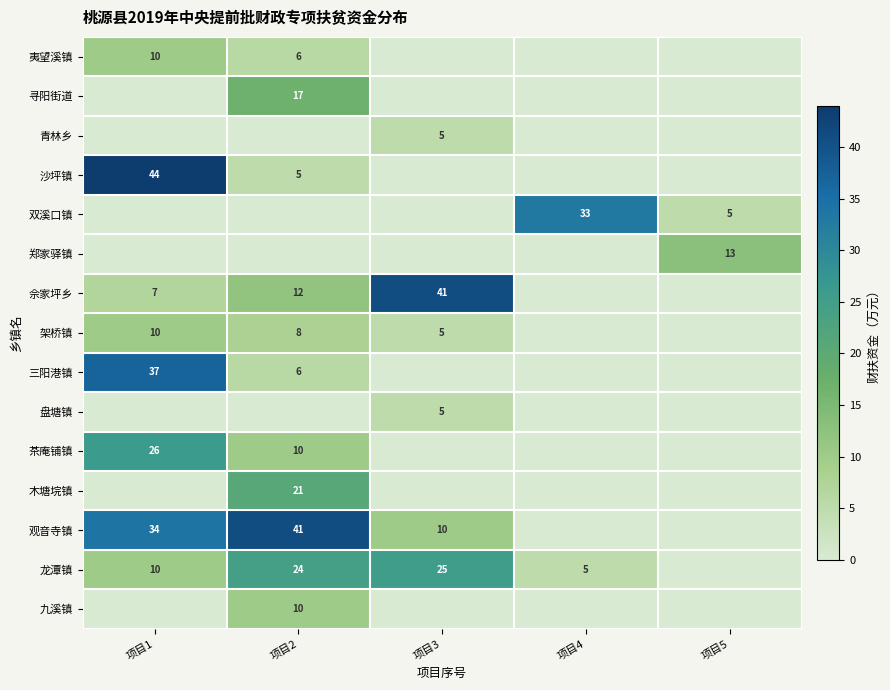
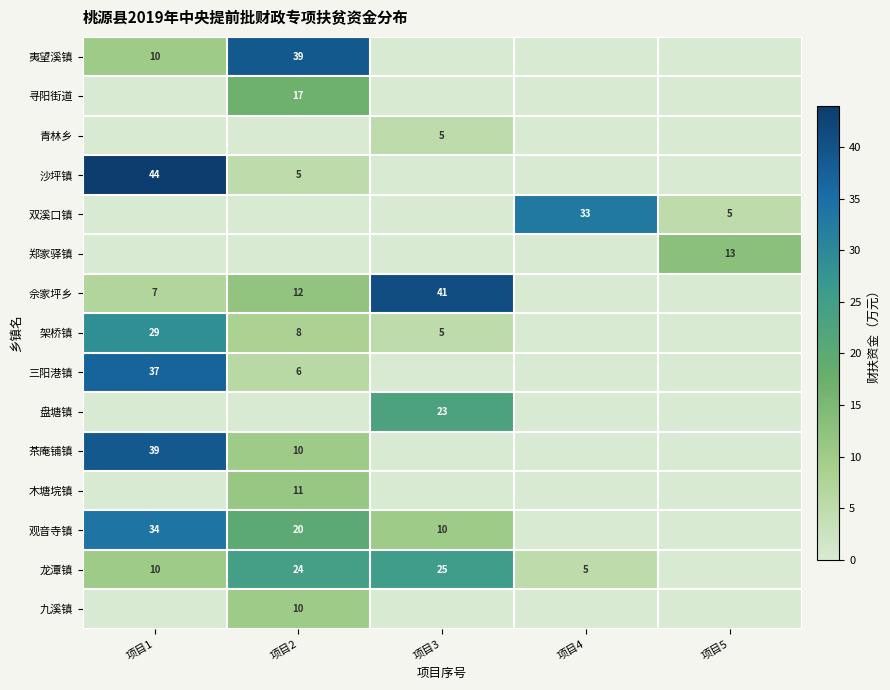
  {
    "夷望溪镇": {
      "项目1": 10,
-     "项目2": 6
+     "项目2": 39
    },
    "寻阳街道": {
      "项目2": 17
    },
    "青林乡": {
      "项目3": 5
    },
    "沙坪镇": {
      "项目1": 44,
      "项目2": 5
    },
    "双溪口镇": {
      "项目4": 33,
      "项目5": 5
    },
    "郑家驿镇": {
      "项目5": 13
    },
    "佘家坪乡": {
      "项目1": 7,
      "项目2": 12,
      "项目3": 41
    },
    "架桥镇": {
-     "项目1": 10,
+     "项目1": 29,
      "项目2": 8,
      "项目3": 5
    },
    "三阳港镇": {
      "项目1": 37,
      "项目2": 6
    },
    "盘塘镇": {
-     "项目3": 5
+     "项目3": 23
    },
    "茶庵铺镇": {
-     "项目1": 26,
+     "项目1": 39,
      "项目2": 10
    },
    "木塘垸镇": {
-     "项目2": 21
+     "项目2": 11
    },
    "观音寺镇": {
      "项目1": 34,
-     "项目2": 41,
+     "项目2": 20,
      "项目3": 10
    },
    "龙潭镇": {
      "项目1": 10,
      "项目2": 24,
      "项目3": 25,
      "项目4": 5
    },
    "九溪镇": {
      "项目2": 10
    }
  }
